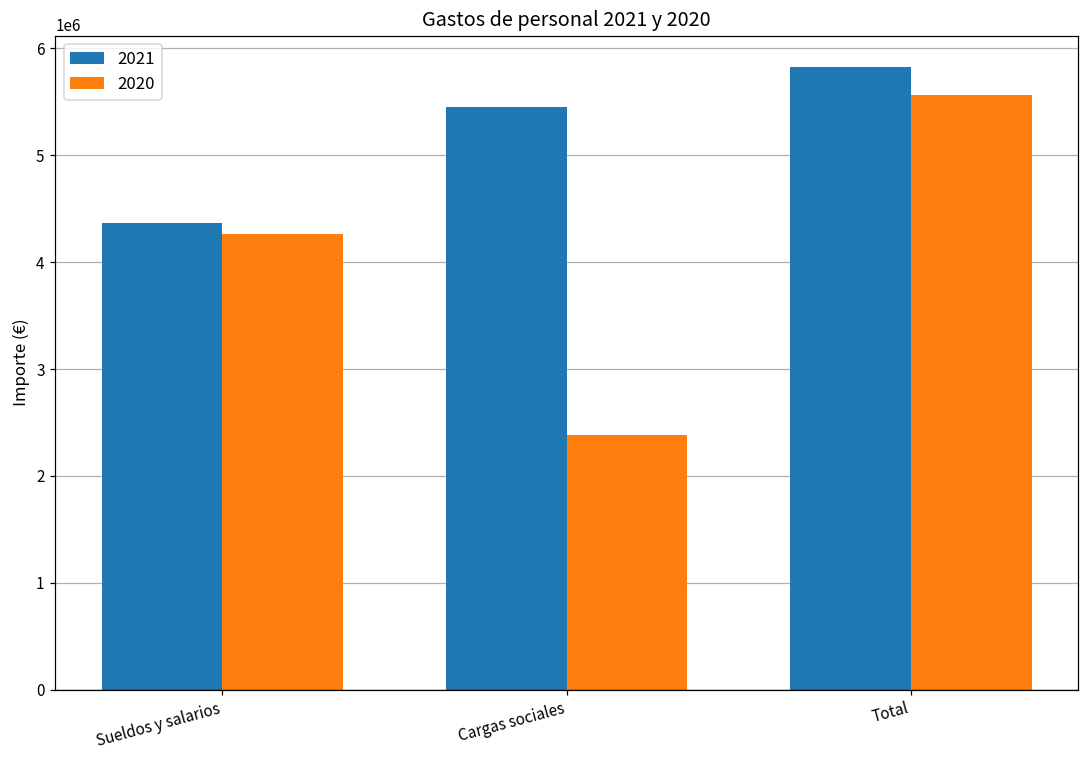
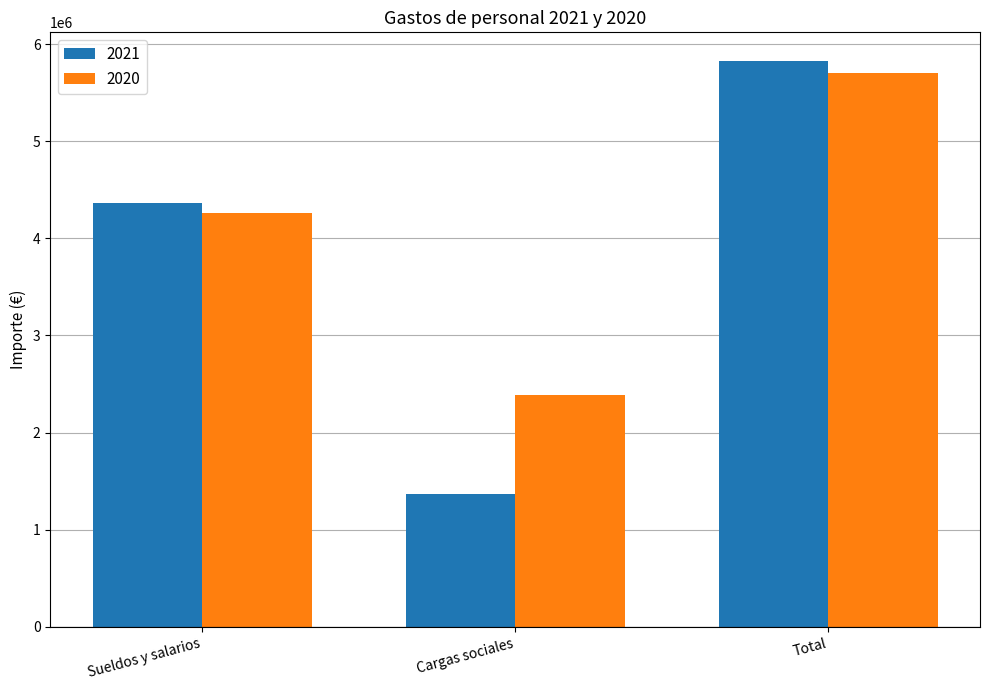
  {
    "2021": {
      "Sueldos y salarios": 4400000,
-     "Cargas sociales": 5400000,
+     "Cargas sociales": 1400000,
      "Total": 5800000
    },
    "2020": {
      "Sueldos y salarios": 4300000,
      "Cargas sociales": 2400000,
-     "Total": 5600000
+     "Total": 5700000
    }
  }
